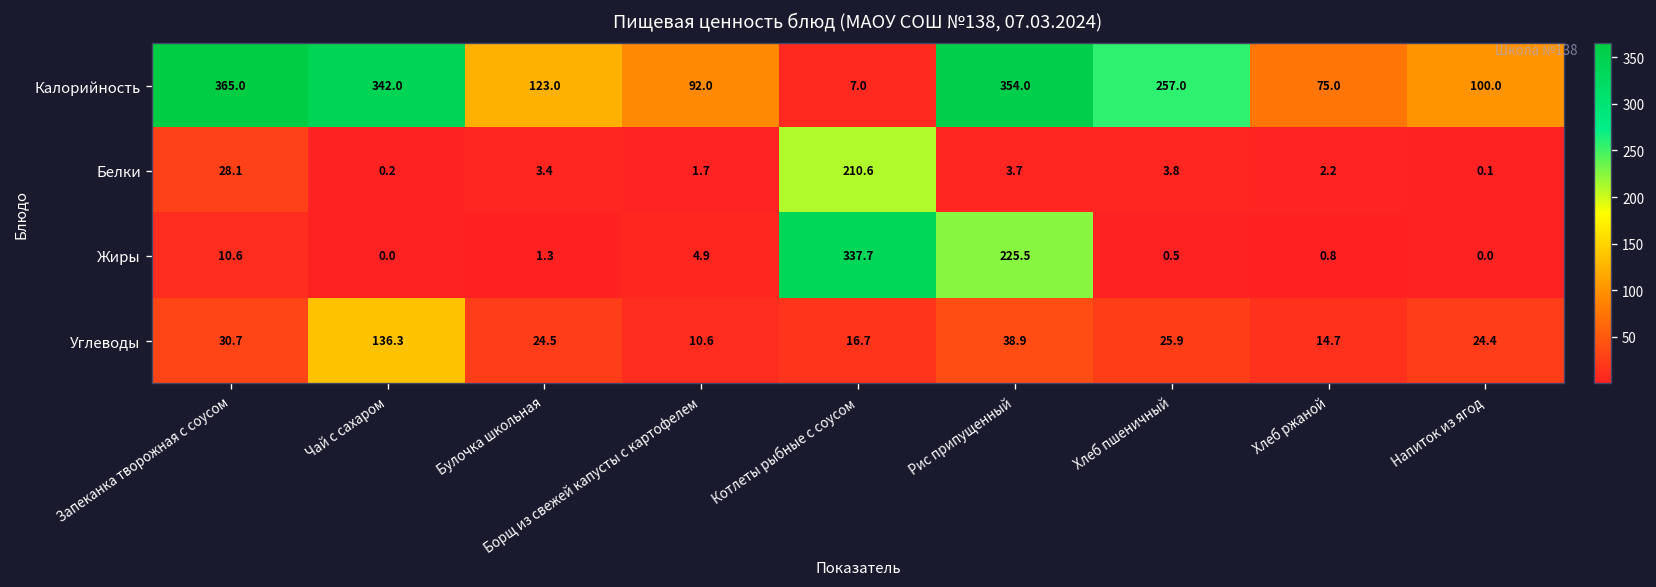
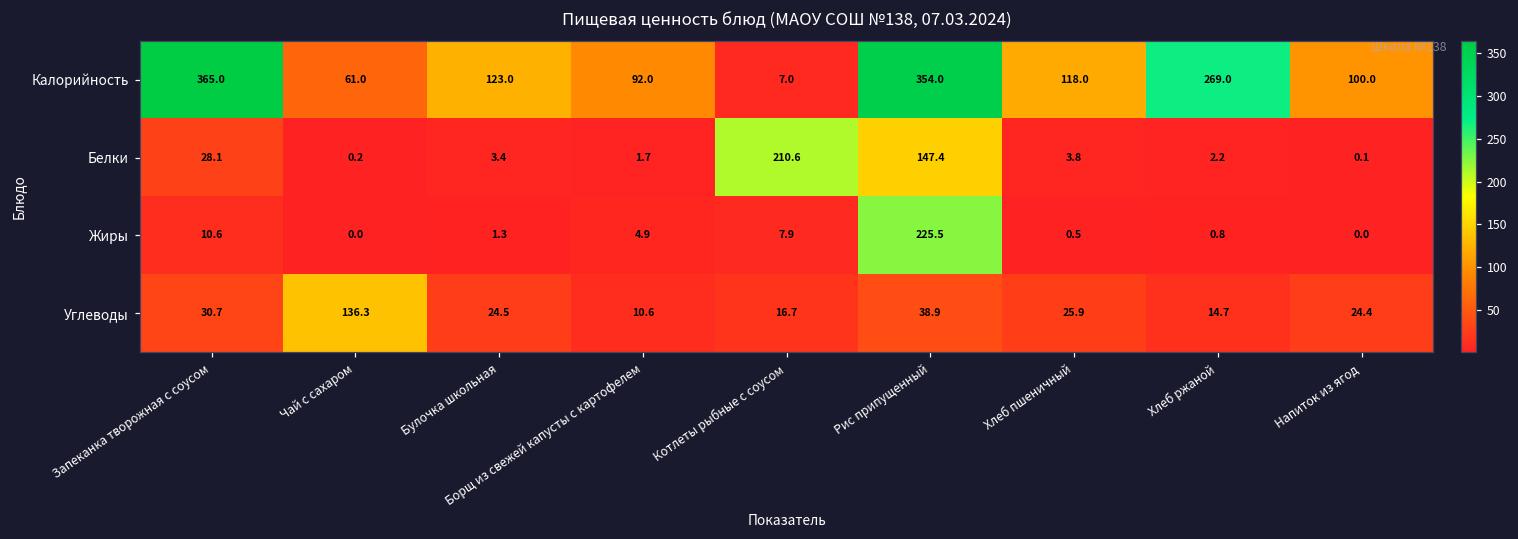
  {
    "Калорийность": {
      "Запеканка творожная с соусом": 365.0,
-     "Чай с сахаром": 342.0,
+     "Чай с сахаром": 61.0,
      "Булочка школьная": 123.0,
      "Борщ из свежей капусты с картофелем": 92.0,
      "Котлеты рыбные с соусом": 7.0,
      "Рис припущенный": 354.0,
-     "Хлеб пшеничный": 257.0,
-     "Хлеб ржаной": 75.0
+     "Хлеб пшеничный": 118.0,
+     "Хлеб ржаной": 269.0
    },
    "Белки": {
      "Запеканка творожная с соусом": 28.1,
      "Чай с сахаром": 0.2,
      "Булочка школьная": 3.4,
      "Борщ из свежей капусты с картофелем": 1.7,
      "Котлеты рыбные с соусом": 210.6,
-     "Рис припущенный": 3.7,
+     "Рис припущенный": 147.4,
      "Хлеб пшеничный": 3.8,
      "Хлеб ржаной": 2.2,
      "Напиток из ягод": 0.1
    },
    "Жиры": {
      "Запеканка творожная с соусом": 10.6,
      "Чай с сахаром": 0.0,
      "Булочка школьная": 1.3,
      "Борщ из свежей капусты с картофелем": 4.9,
-     "Котлеты рыбные с соусом": 337.7,
+     "Котлеты рыбные с соусом": 7.9,
      "Рис припущенный": 225.5,
      "Хлеб пшеничный": 0.5,
      "Хлеб ржаной": 0.8,
      "Напиток из ягод": 0.0
    },
    "Углеводы": {
      "Запеканка творожная с соусом": 30.7,
      "Чай с сахаром": 136.3,
      "Булочка школьная": 24.5,
      "Борщ из свежей капусты с картофелем": 10.6,
      "Котлеты рыбные с соусом": 16.7,
      "Рис припущенный": 38.9,
      "Хлеб пшеничный": 25.9,
      "Хлеб ржаной": 14.7,
      "Напиток из ягод": 24.4
    }
  }
